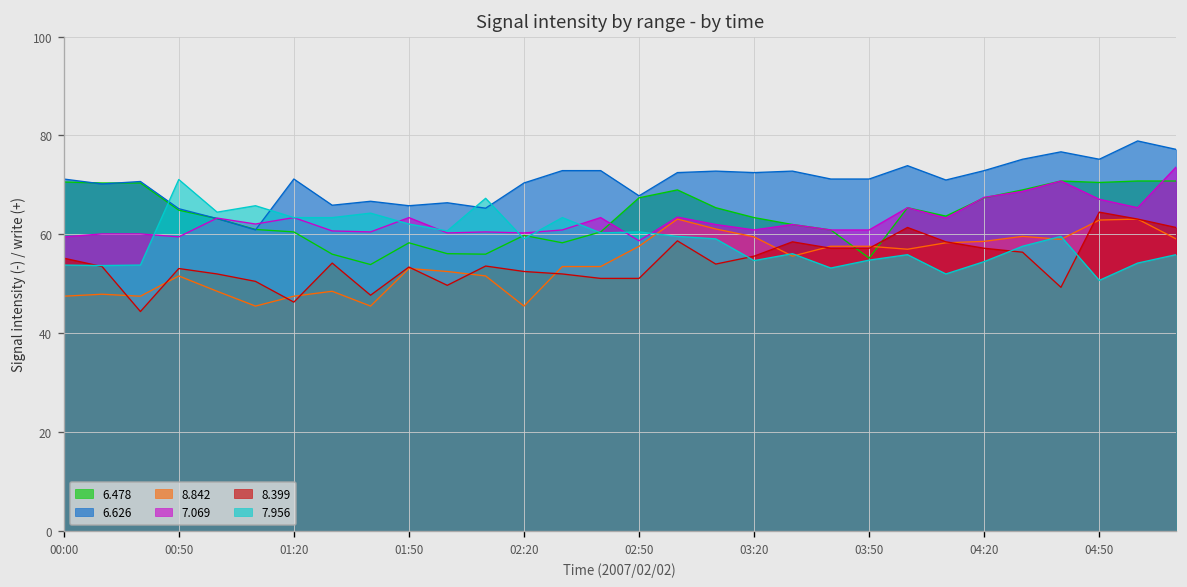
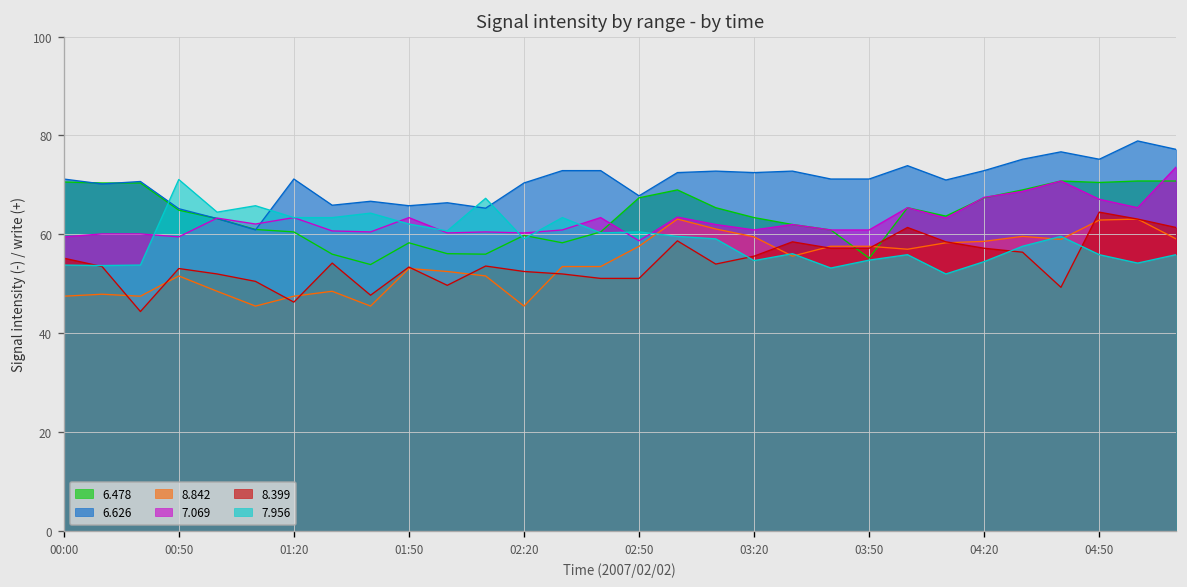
  {
    "6.478": {
      "01:20": 61,
      "01:50": 58,
      "03:20": 63,
      "04:50": 71
    },
    "6.626": {
      "01:20": 71,
      "01:50": 66,
      "02:20": 70,
      "03:20": 73,
      "03:50": 71,
      "04:20": 73,
      "04:50": 75
    },
    "8.842": {
      "00:00": 48,
      "00:50": 52,
      "01:20": 48,
      "02:20": 46,
      "02:50": 58,
      "03:20": 60,
      "04:20": 59,
      "04:50": 63
    },
    "7.069": {
      "00:00": 60,
      "00:50": 60,
      "01:50": 63,
      "02:50": 59,
      "03:20": 61,
      "03:50": 61,
      "04:50": 67
    },
    "8.399": {
      "00:00": 55,
      "00:50": 53,
      "01:20": 46,
      "02:20": 53,
      "02:50": 51,
      "03:20": 56,
      "04:20": 57,
      "04:50": 65
    },
    "7.956": {
      "00:00": 54,
      "00:50": 71,
      "01:50": 62,
      "02:20": 59,
      "02:50": 61,
      "03:20": 55,
      "04:20": 55,
-     "04:50": 51
+     "04:50": 56
    }
  }
